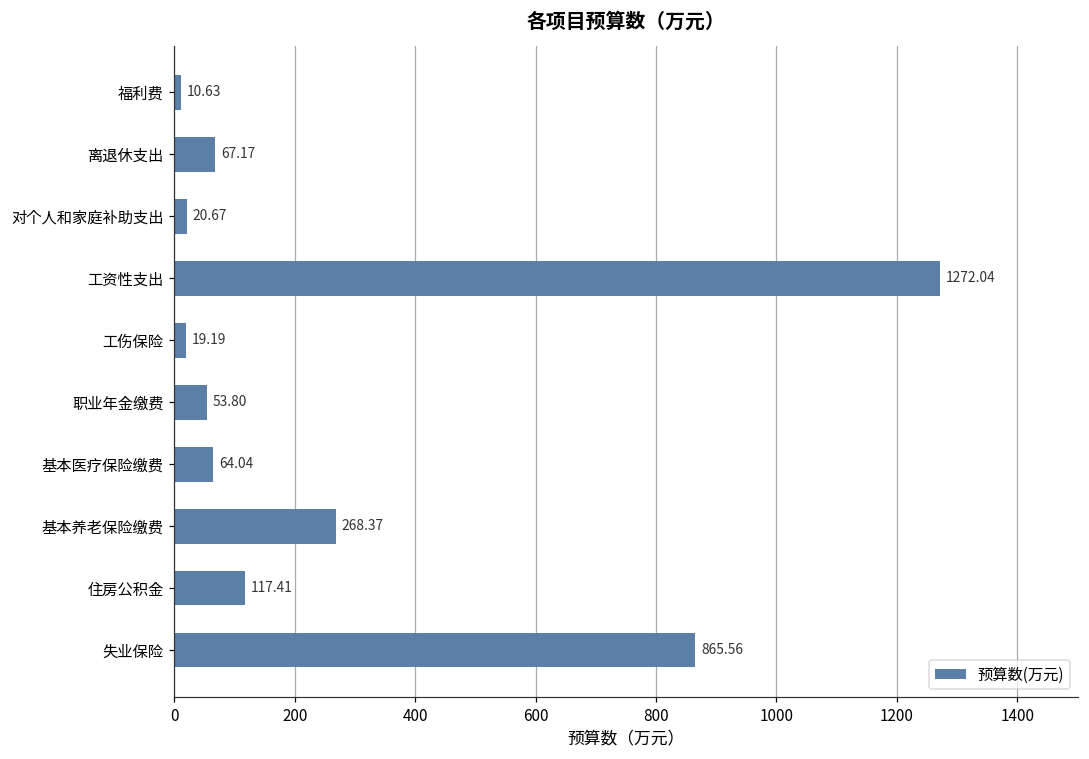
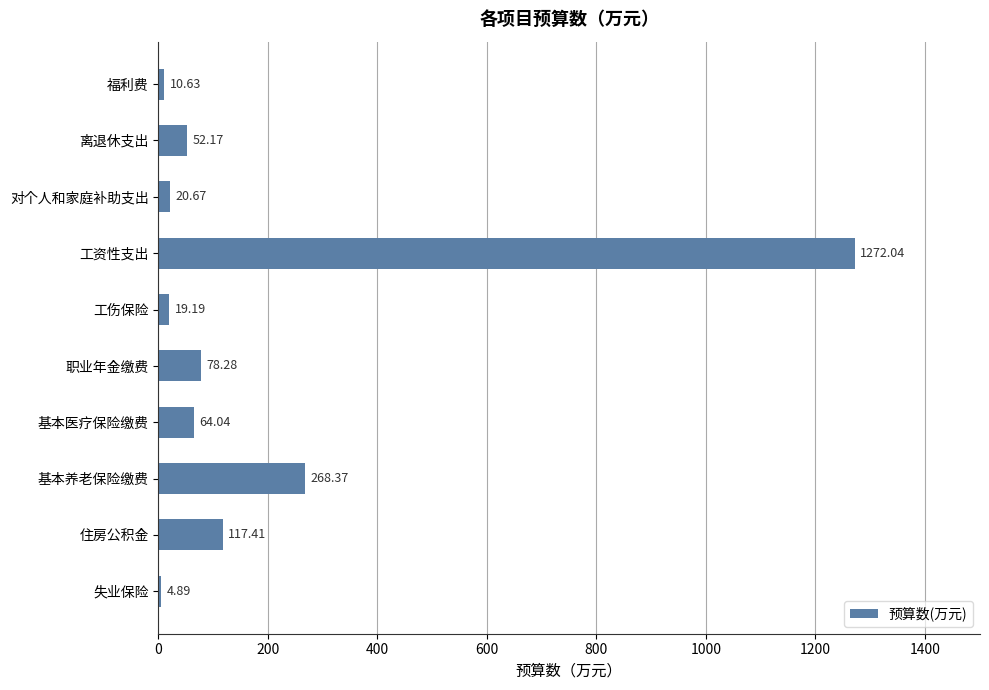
  {
    "福利费": 10.63,
-   "离退休支出": 67.17,
+   "离退休支出": 52.17,
    "对个人和家庭补助支出": 20.67,
    "工资性支出": 1272.04,
    "工伤保险": 19.19,
-   "职业年金缴费": 53.80,
+   "职业年金缴费": 78.28,
    "基本医疗保险缴费": 64.04,
    "基本养老保险缴费": 268.37,
    "住房公积金": 117.41,
-   "失业保险": 865.56
+   "失业保险": 4.89
  }
